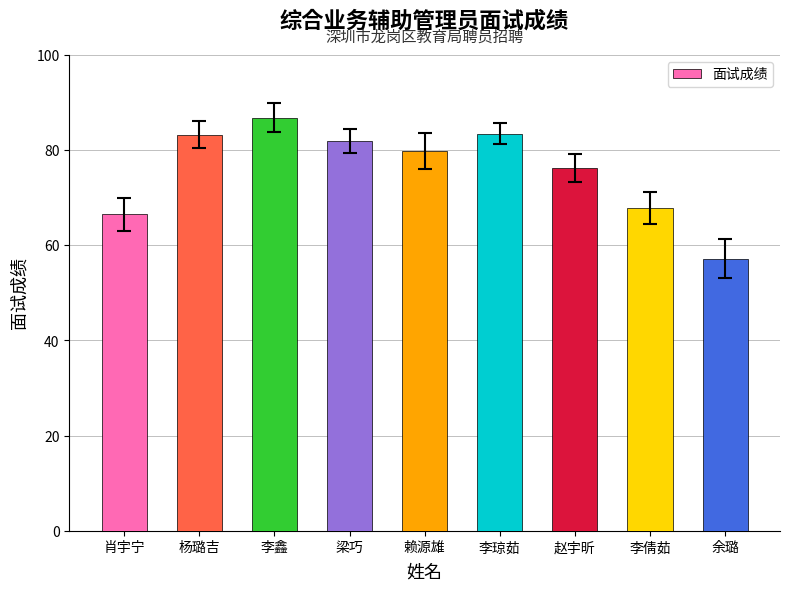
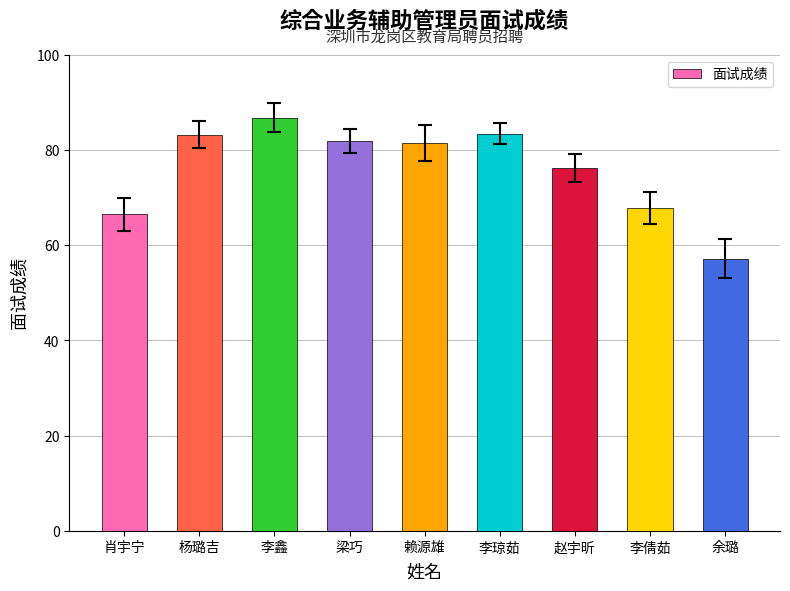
  {
    "面试成绩": {
      "肖宇宁": 67,
      "杨璐吉": 83,
      "李鑫": 87,
      "梁巧": 82,
-     "赖源雄": 80,
+     "赖源雄": 82,
      "李琼茹": 83,
      "赵宇昕": 76,
      "李倩茹": 68,
      "余璐": 57
    }
  }
